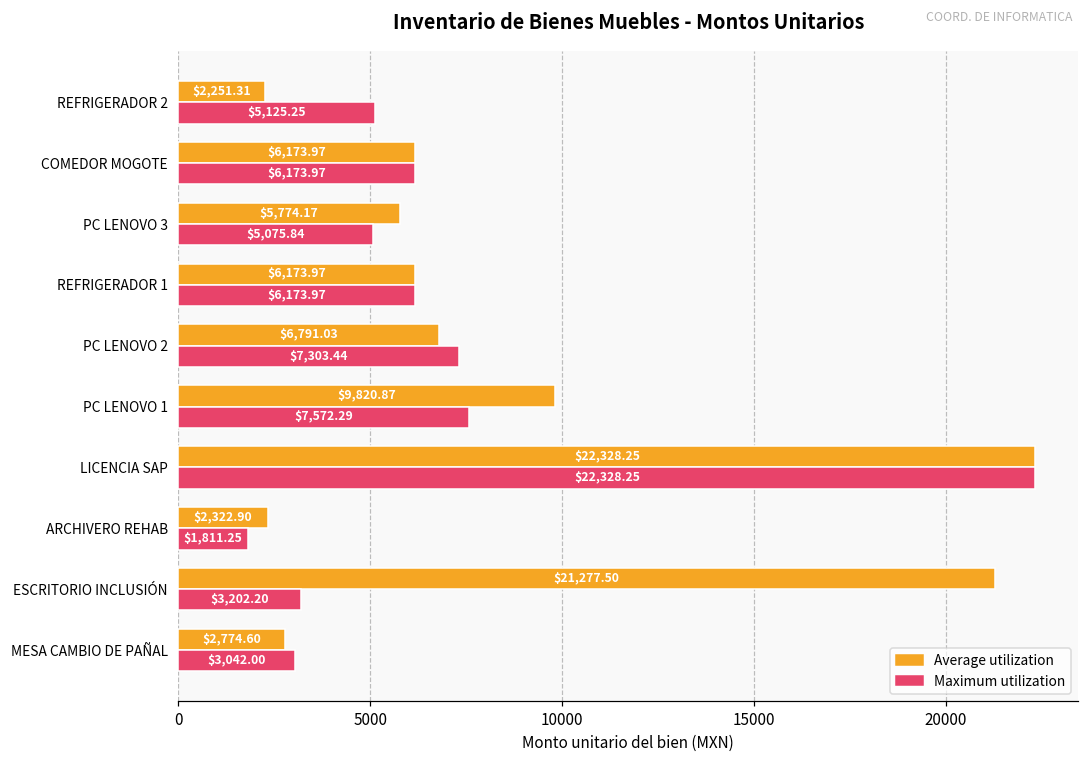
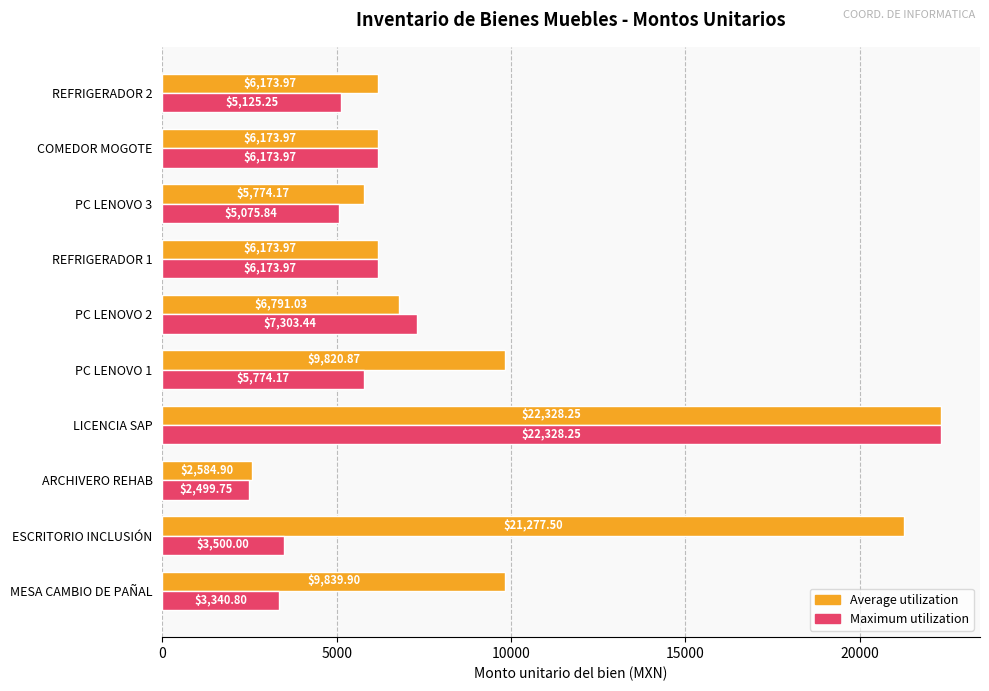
  {
    "Average utilization": {
-     "REFRIGERADOR 2": "$2,251.31",
+     "REFRIGERADOR 2": "$6,173.97",
      "COMEDOR MOGOTE": "$6,173.97",
      "PC LENOVO 3": "$5,774.17",
      "REFRIGERADOR 1": "$6,173.97",
      "PC LENOVO 2": "$6,791.03",
      "PC LENOVO 1": "$9,820.87",
      "LICENCIA SAP": "$22,328.25",
-     "ARCHIVERO REHAB": "$2,322.90",
+     "ARCHIVERO REHAB": "$2,584.90",
      "ESCRITORIO INCLUSIÓN": "$21,277.50",
-     "MESA CAMBIO DE PAÑAL": "$2,774.60"
+     "MESA CAMBIO DE PAÑAL": "$9,839.90"
    },
    "Maximum utilization": {
      "REFRIGERADOR 2": "$5,125.25",
      "COMEDOR MOGOTE": "$6,173.97",
      "PC LENOVO 3": "$5,075.84",
      "REFRIGERADOR 1": "$6,173.97",
      "PC LENOVO 2": "$7,303.44",
-     "PC LENOVO 1": "$7,572.29",
+     "PC LENOVO 1": "$5,774.17",
      "LICENCIA SAP": "$22,328.25",
-     "ARCHIVERO REHAB": "$1,811.25",
-     "ESCRITORIO INCLUSIÓN": "$3,202.20",
-     "MESA CAMBIO DE PAÑAL": "$3,042.00"
+     "ARCHIVERO REHAB": "$2,499.75",
+     "ESCRITORIO INCLUSIÓN": "$3,500.00",
+     "MESA CAMBIO DE PAÑAL": "$3,340.80"
    }
  }
